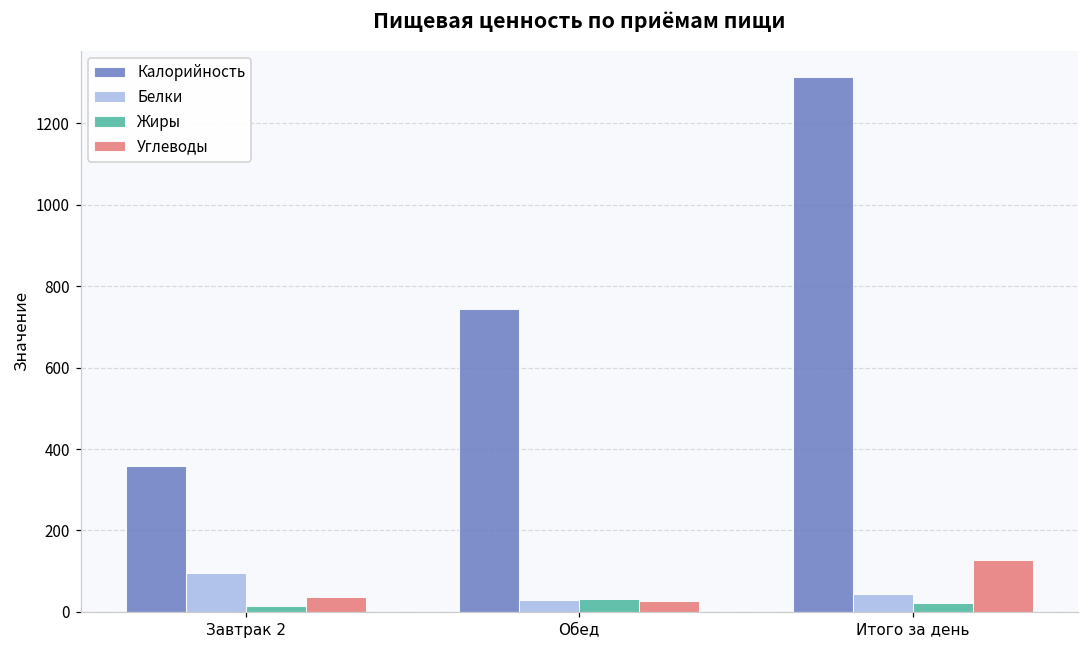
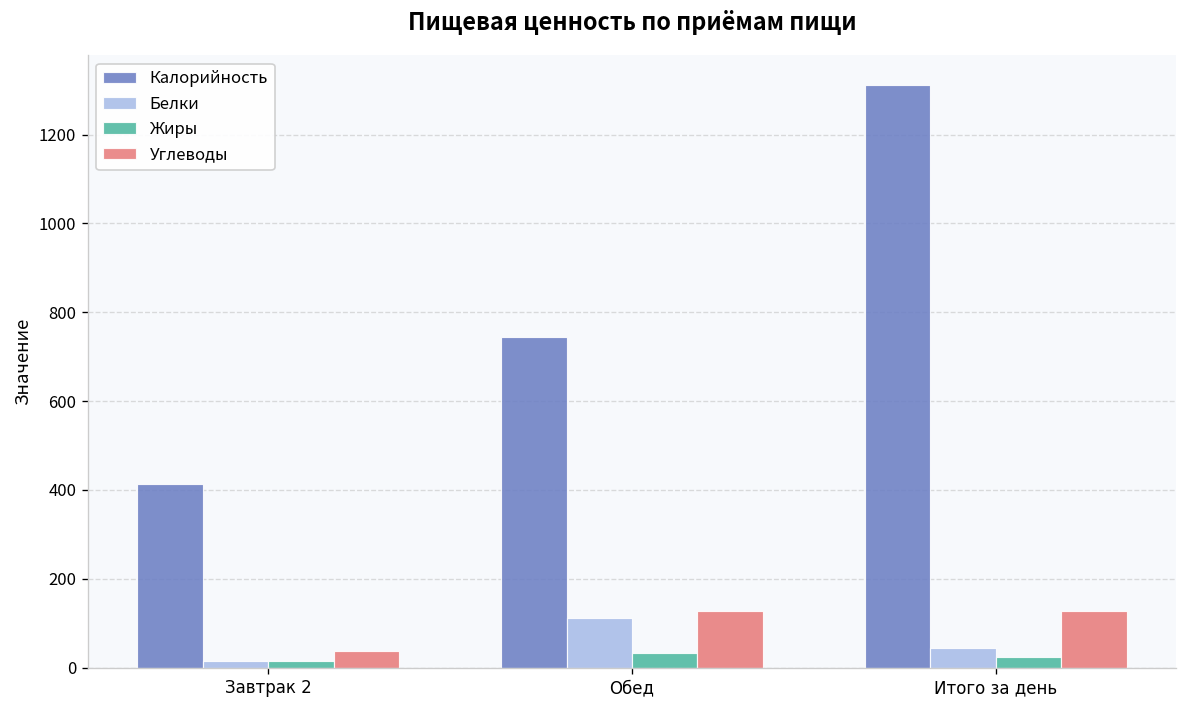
  {
    "Калорийность": {
-     "Завтрак 2": 360,
+     "Завтрак 2": 410,
      "Обед": 750,
      "Итого за день": 1310
    },
    "Белки": {
-     "Завтрак 2": 100,
-     "Обед": 30,
+     "Завтрак 2": 10,
+     "Обед": 110,
      "Итого за день": 40
    },
    "Жиры": {
      "Завтрак 2": 20,
      "Обед": 30,
      "Итого за день": 20
    },
    "Углеводы": {
      "Завтрак 2": 40,
-     "Обед": 30,
+     "Обед": 130,
      "Итого за день": 130
    }
  }
